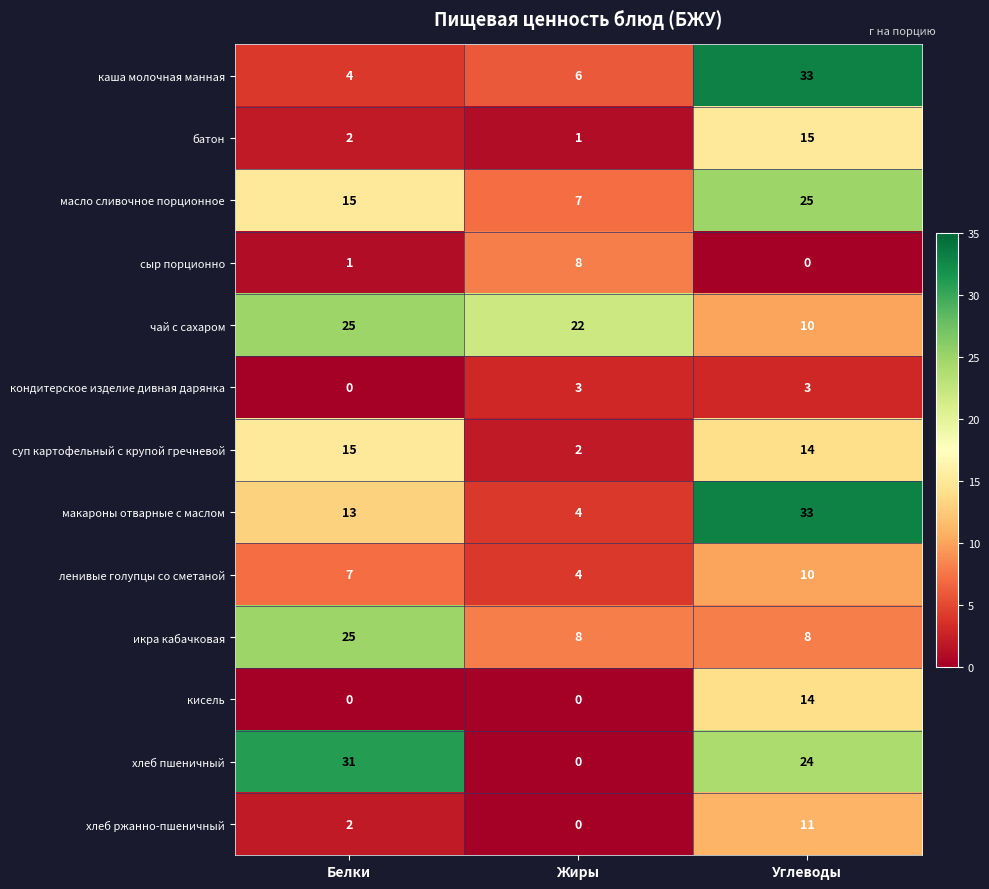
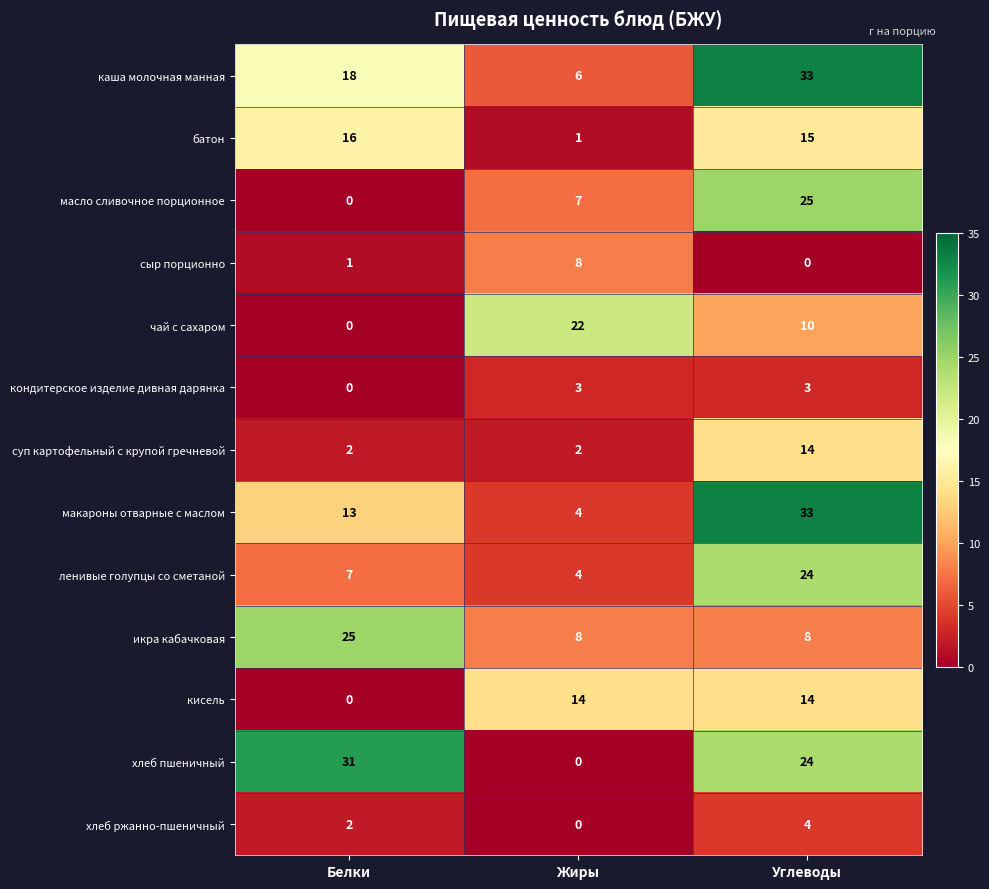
  {
    "каша молочная манная": {
-     "Белки": 4,
+     "Белки": 18,
      "Жиры": 6,
      "Углеводы": 33
    },
    "батон": {
-     "Белки": 2,
+     "Белки": 16,
      "Жиры": 1,
      "Углеводы": 15
    },
    "масло сливочное порционное": {
-     "Белки": 15,
+     "Белки": 0,
      "Жиры": 7,
      "Углеводы": 25
    },
    "сыр порционно": {
      "Белки": 1,
      "Жиры": 8,
      "Углеводы": 0
    },
    "чай с сахаром": {
-     "Белки": 25,
+     "Белки": 0,
      "Жиры": 22,
      "Углеводы": 10
    },
    "кондитерское изделие дивная дарянка": {
      "Белки": 0,
      "Жиры": 3,
      "Углеводы": 3
    },
    "суп картофельный с крупой гречневой": {
-     "Белки": 15,
+     "Белки": 2,
      "Жиры": 2,
      "Углеводы": 14
    },
    "макароны отварные с маслом": {
      "Белки": 13,
      "Жиры": 4,
      "Углеводы": 33
    },
    "ленивые голупцы со сметаной": {
      "Белки": 7,
      "Жиры": 4,
-     "Углеводы": 10
+     "Углеводы": 24
    },
    "икра кабачковая": {
      "Белки": 25,
      "Жиры": 8,
      "Углеводы": 8
    },
    "кисель": {
      "Белки": 0,
-     "Жиры": 0,
+     "Жиры": 14,
      "Углеводы": 14
    },
    "хлеб пшеничный": {
      "Белки": 31,
      "Жиры": 0,
      "Углеводы": 24
    },
    "хлеб ржанно-пшеничный": {
      "Белки": 2,
      "Жиры": 0,
-     "Углеводы": 11
+     "Углеводы": 4
    }
  }
